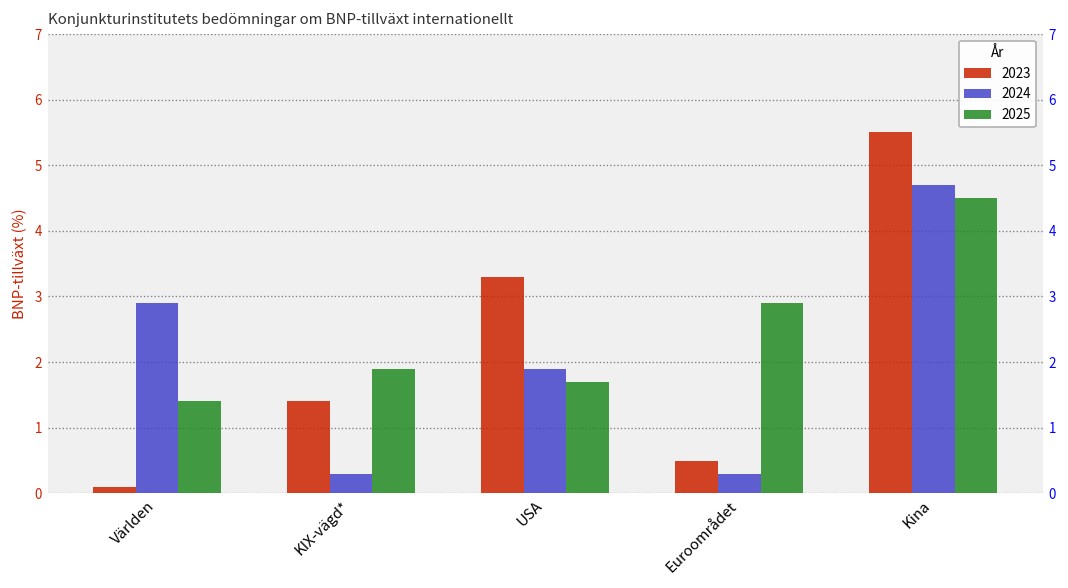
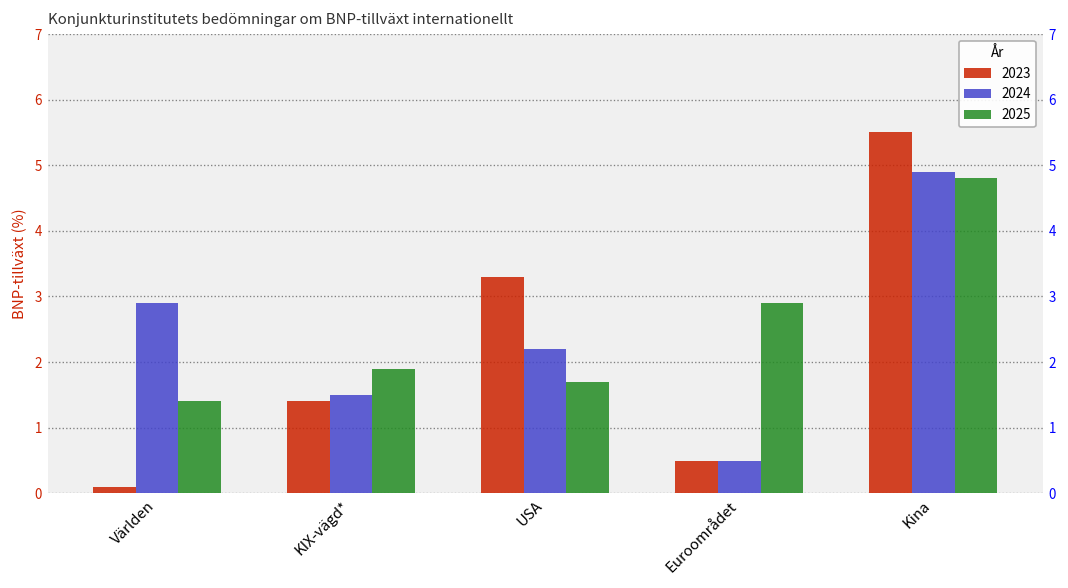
  {
    "2023": {
      "Världen": 0.1,
      "KIX-vägd*": 1.4,
      "USA": 3.3,
      "Euroområdet": 0.5,
      "Kina": 5.5
    },
    "2024": {
      "Världen": 2.9,
-     "KIX-vägd*": 0.3,
-     "USA": 1.9,
-     "Euroområdet": 0.3,
-     "Kina": 4.7
+     "KIX-vägd*": 1.5,
+     "USA": 2.2,
+     "Euroområdet": 0.5,
+     "Kina": 4.9
    },
    "2025": {
      "Världen": 1.4,
      "KIX-vägd*": 1.9,
      "USA": 1.7,
      "Euroområdet": 2.9,
-     "Kina": 4.5
+     "Kina": 4.8
    }
  }
